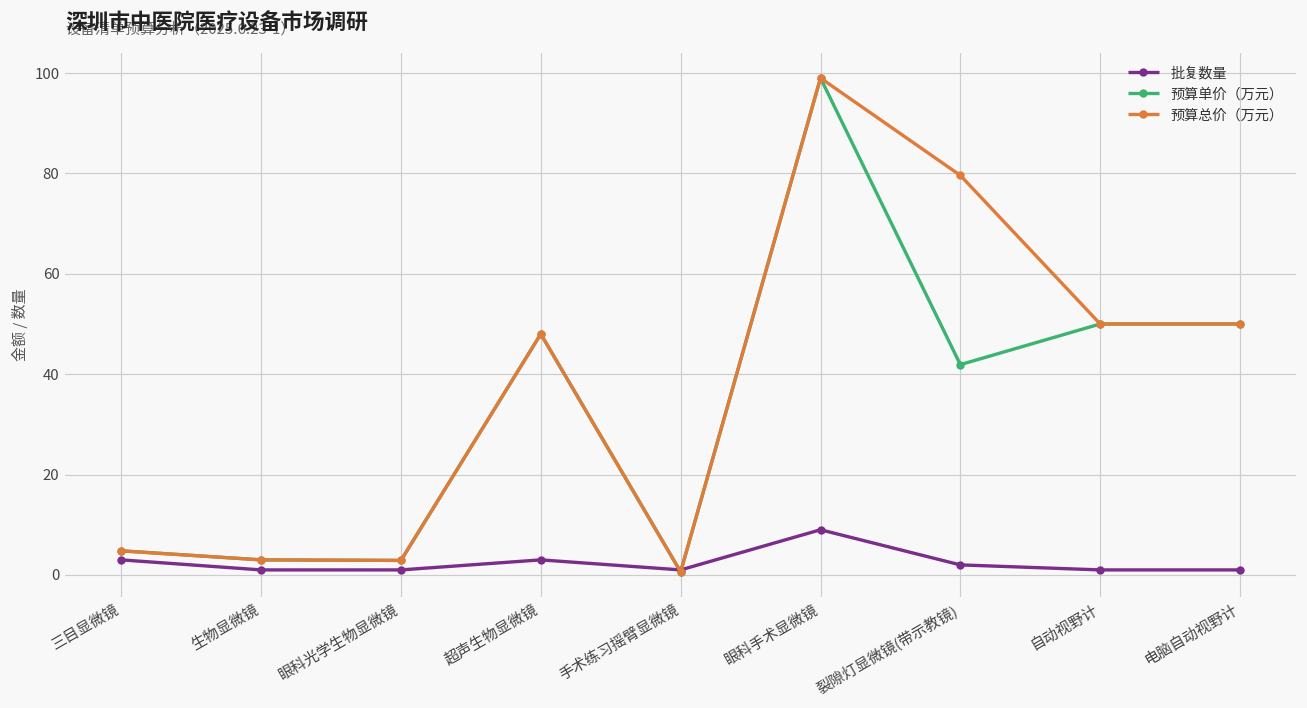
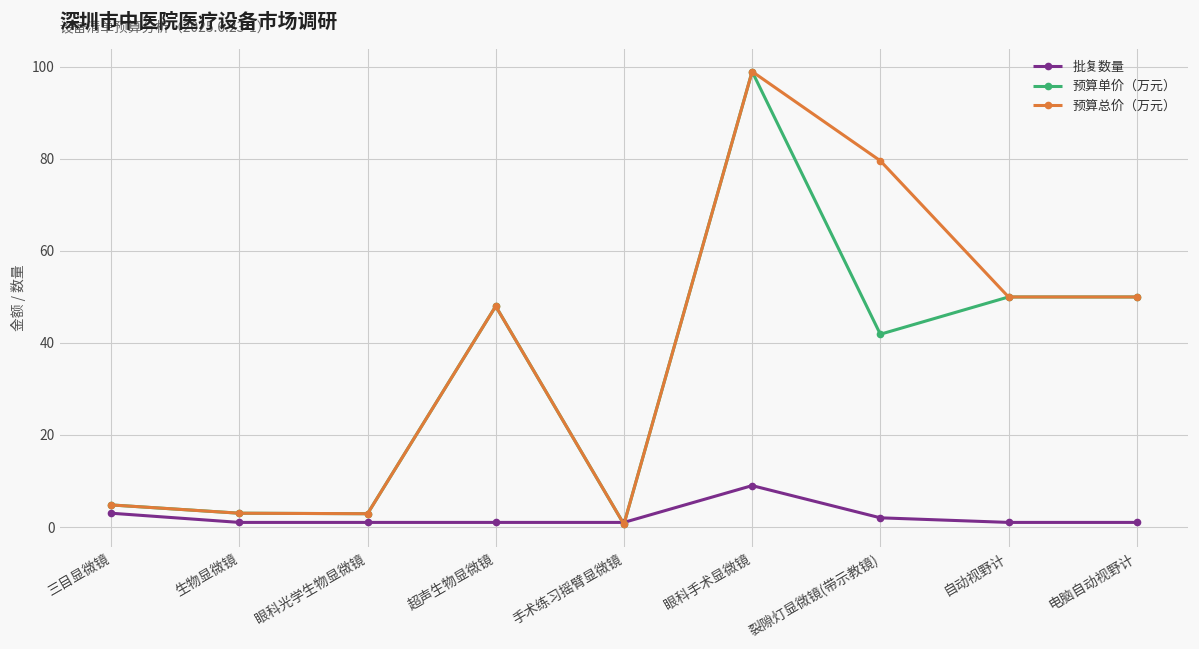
  {
    "批复数量": {
      "三目显微镜": 3,
      "生物显微镜": 1,
      "眼科光学生物显微镜": 1,
-     "超声生物显微镜": 3,
+     "超声生物显微镜": 1,
      "眼科手术显微镜": 9,
      "裂隙灯显微镜(带示教镜)": 2,
      "自动视野计": 1,
      "电脑自动视野计": 1
    },
    "预算单价（万元）": {
      "裂隙灯显微镜(带示教镜)": 42
    },
    "预算总价（万元）": {
      "裂隙灯显微镜(带示教镜)": 80
    }
  }
